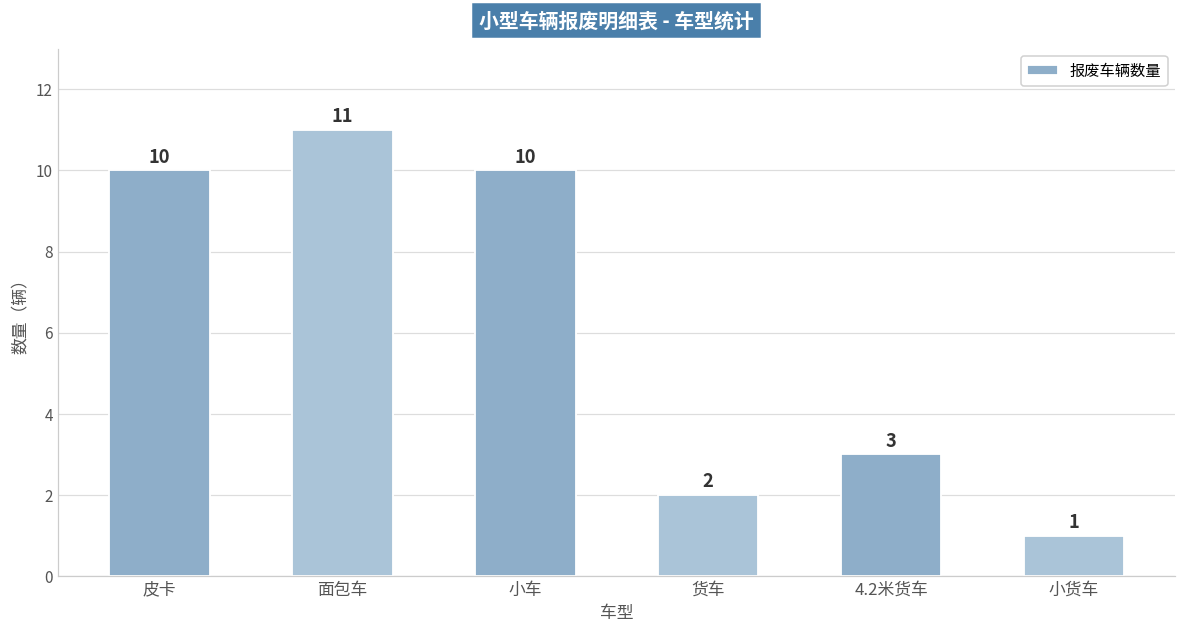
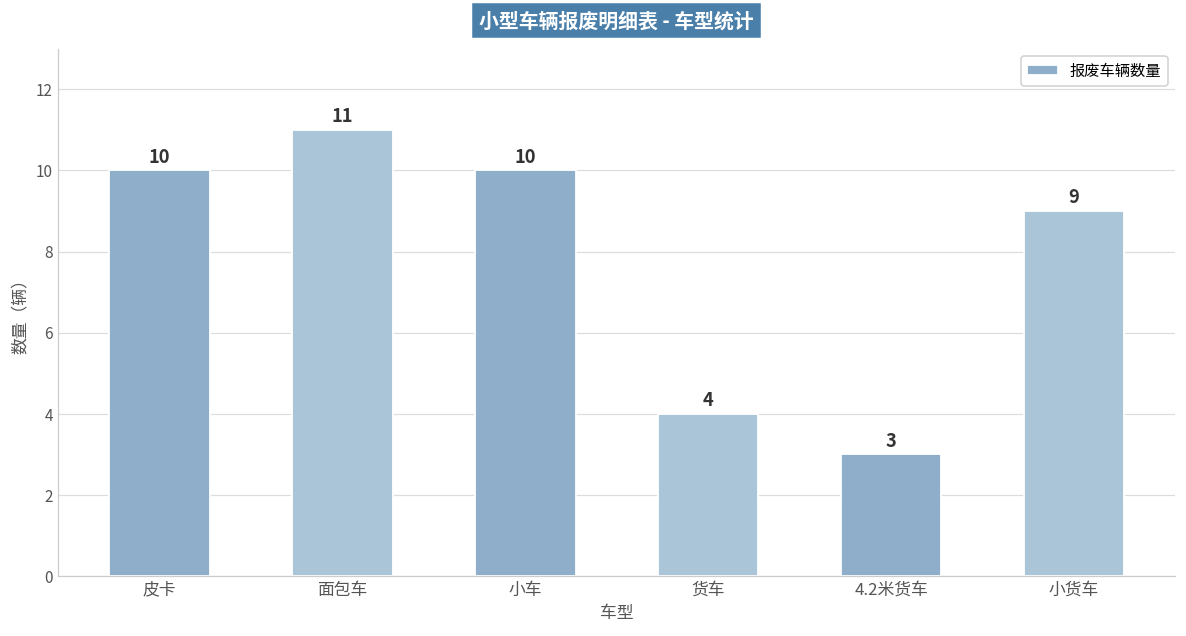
  {
    "皮卡": 10,
    "面包车": 11,
    "小车": 10,
-   "货车": 2,
+   "货车": 4,
    "4.2米货车": 3,
-   "小货车": 1
+   "小货车": 9
  }
